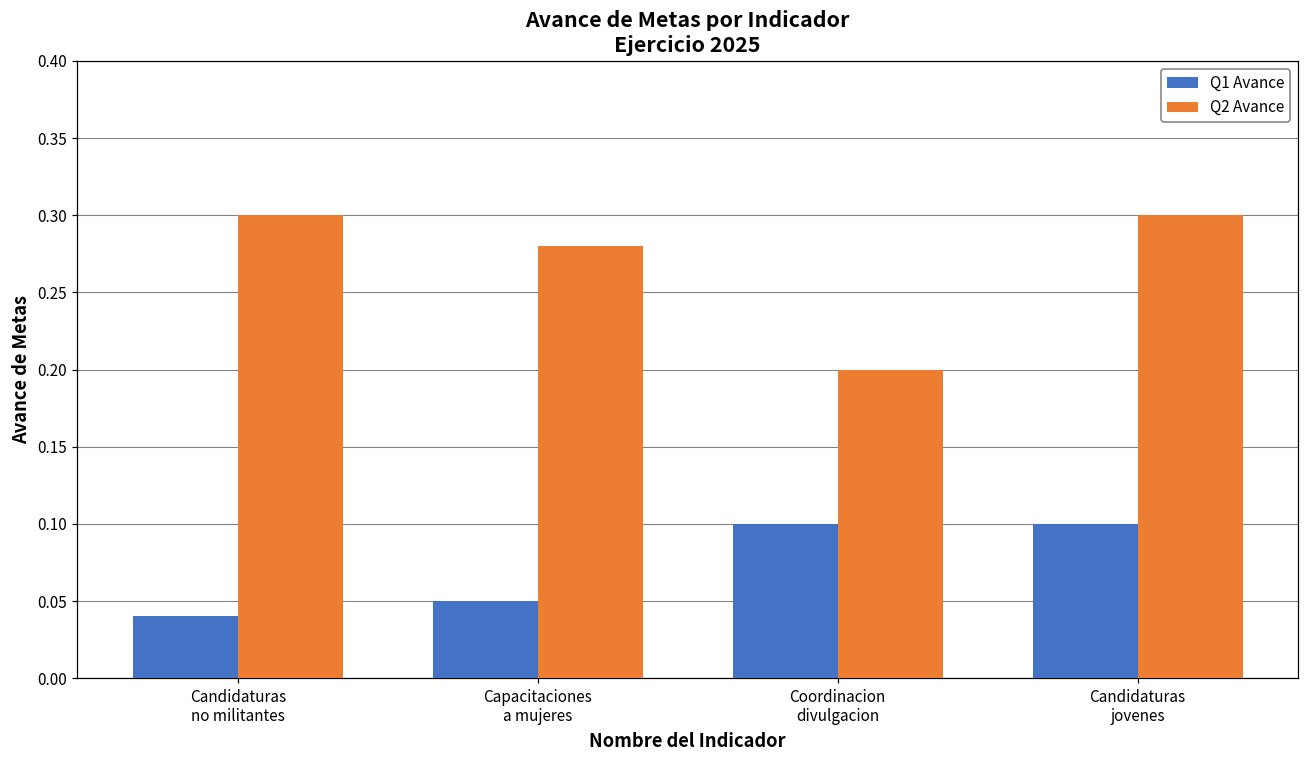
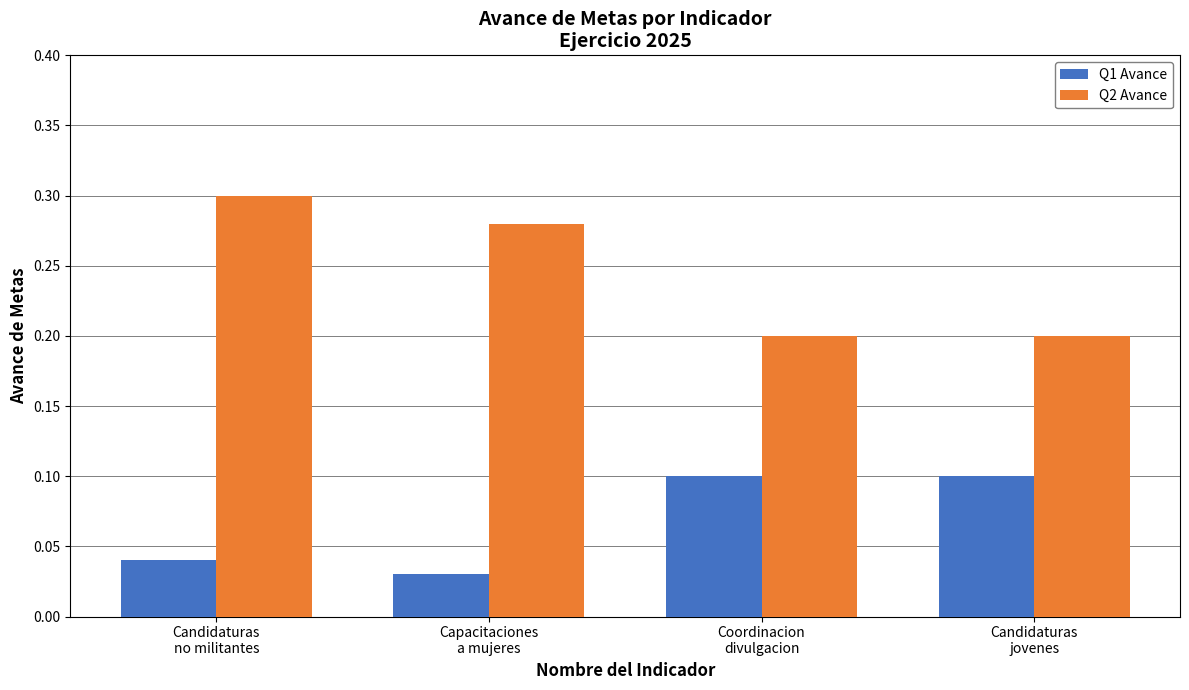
  {
    "Q1 Avance": {
      "Candidaturas no militantes": 0.04,
-     "Capacitaciones a mujeres": 0.05,
+     "Capacitaciones a mujeres": 0.03,
      "Coordinacion divulgacion": 0.10,
      "Candidaturas jovenes": 0.10
    },
    "Q2 Avance": {
      "Candidaturas no militantes": 0.3,
      "Capacitaciones a mujeres": 0.280,
      "Coordinacion divulgacion": 0.2,
-     "Candidaturas jovenes": 0.3
+     "Candidaturas jovenes": 0.2
    }
  }
